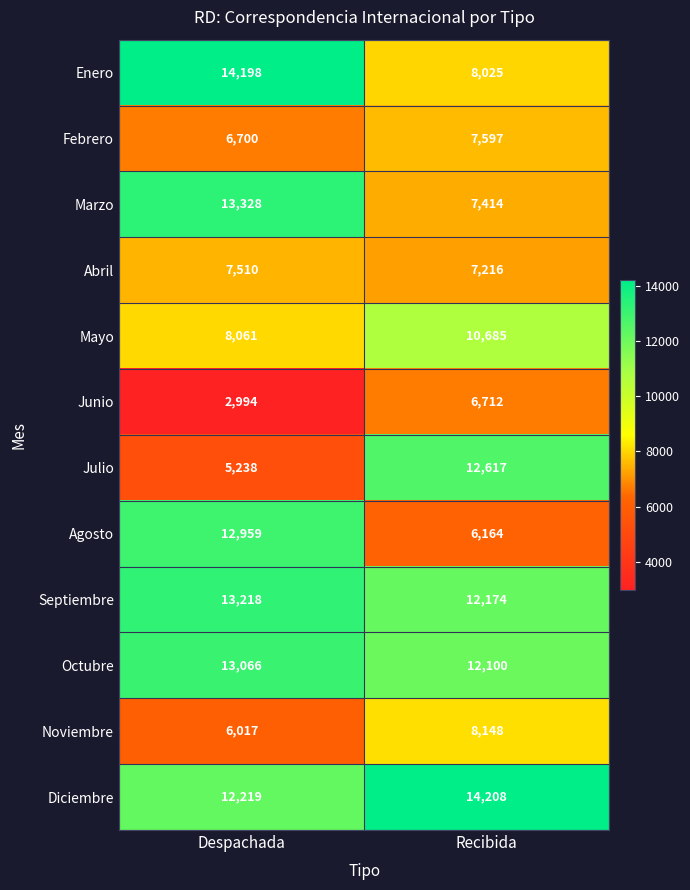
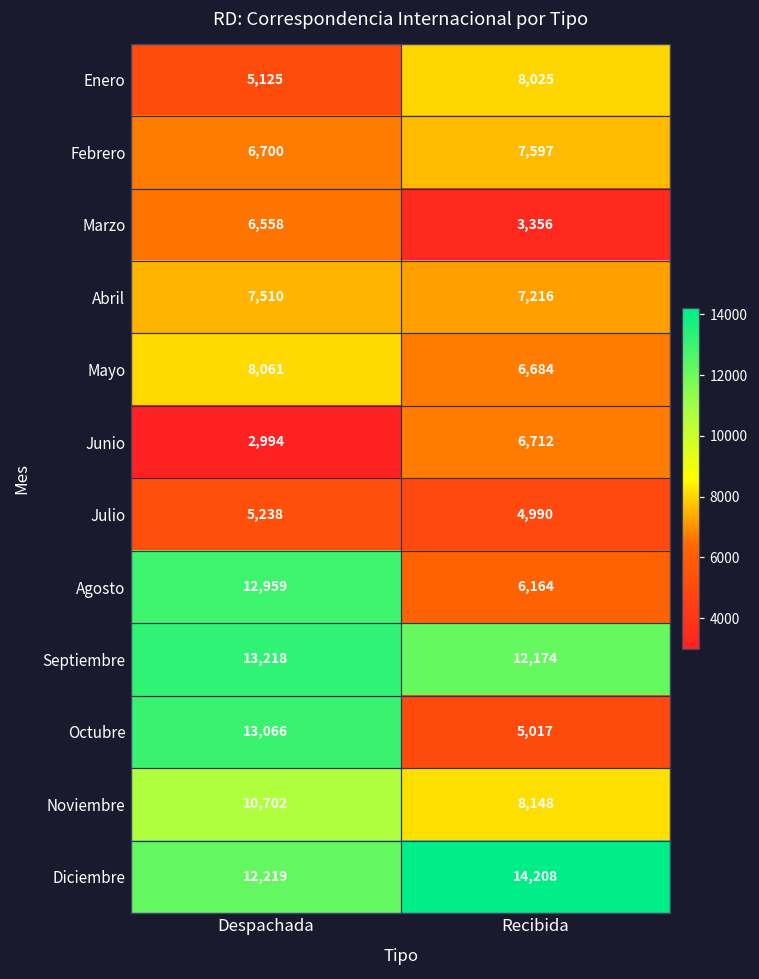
  {
    "Enero": {
-     "Despachada": "14,198",
+     "Despachada": "5,125",
      "Recibida": "8,025"
    },
    "Febrero": {
      "Despachada": "6,700",
      "Recibida": "7,597"
    },
    "Marzo": {
-     "Despachada": "13,328",
-     "Recibida": "7,414"
+     "Despachada": "6,558",
+     "Recibida": "3,356"
    },
    "Abril": {
      "Despachada": "7,510",
      "Recibida": "7,216"
    },
    "Mayo": {
      "Despachada": "8,061",
-     "Recibida": "10,685"
+     "Recibida": "6,684"
    },
    "Junio": {
      "Despachada": "2,994",
      "Recibida": "6,712"
    },
    "Julio": {
      "Despachada": "5,238",
-     "Recibida": "12,617"
+     "Recibida": "4,990"
    },
    "Agosto": {
      "Despachada": "12,959",
      "Recibida": "6,164"
    },
    "Septiembre": {
      "Despachada": "13,218",
      "Recibida": "12,174"
    },
    "Octubre": {
      "Despachada": "13,066",
-     "Recibida": "12,100"
+     "Recibida": "5,017"
    },
    "Noviembre": {
-     "Despachada": "6,017",
+     "Despachada": "10,702",
      "Recibida": "8,148"
    },
    "Diciembre": {
      "Despachada": "12,219",
      "Recibida": "14,208"
    }
  }
